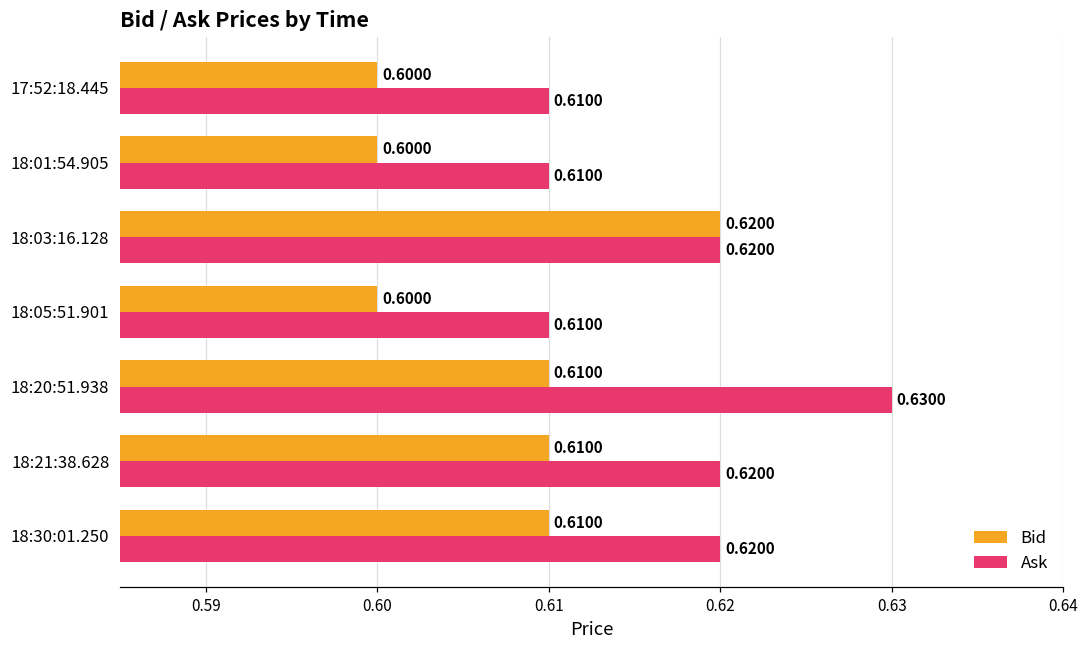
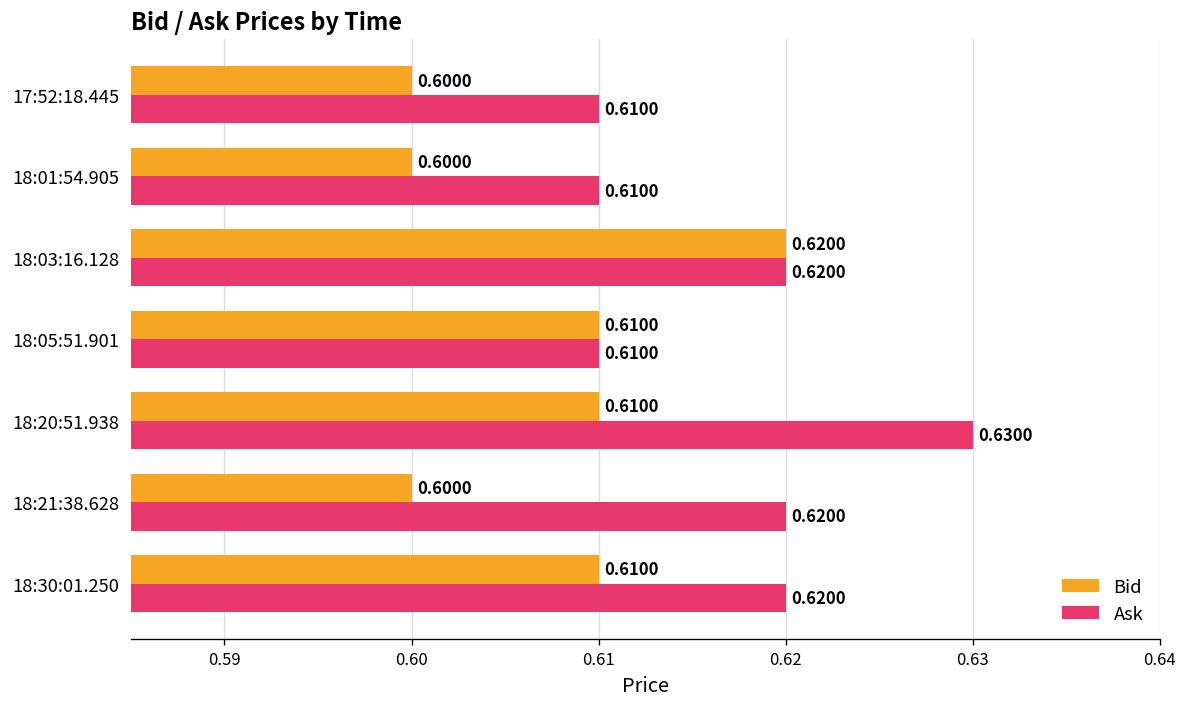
  {
    "Bid": {
      "17:52:18.445": 0.6000,
      "18:01:54.905": 0.6000,
      "18:03:16.128": 0.6200,
-     "18:05:51.901": 0.6000,
+     "18:05:51.901": 0.6100,
      "18:20:51.938": 0.6100,
-     "18:21:38.628": 0.6100,
+     "18:21:38.628": 0.6000,
      "18:30:01.250": 0.6100
    },
    "Ask": {
      "17:52:18.445": 0.6100,
      "18:01:54.905": 0.6100,
      "18:03:16.128": 0.6200,
      "18:05:51.901": 0.6100,
      "18:20:51.938": 0.6300,
      "18:21:38.628": 0.6200,
      "18:30:01.250": 0.6200
    }
  }
